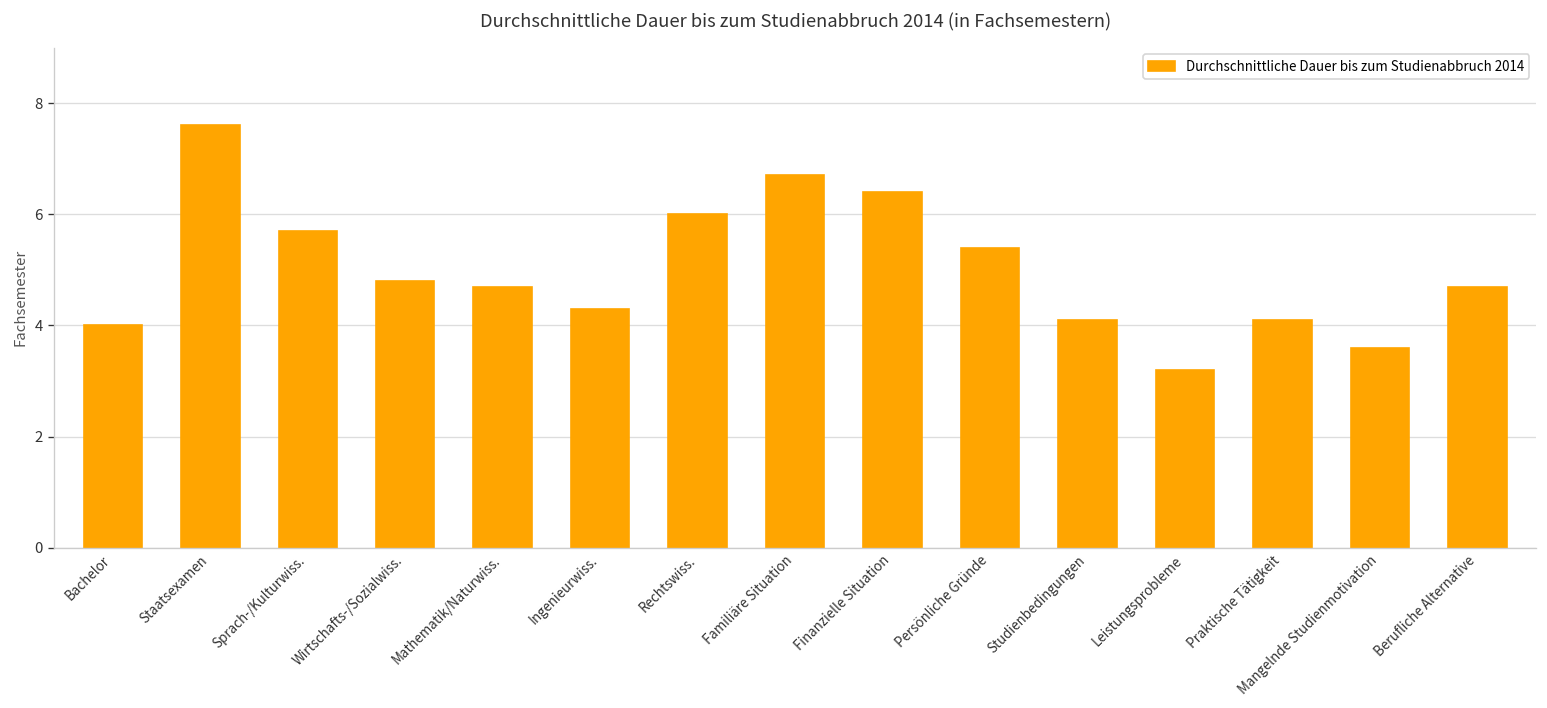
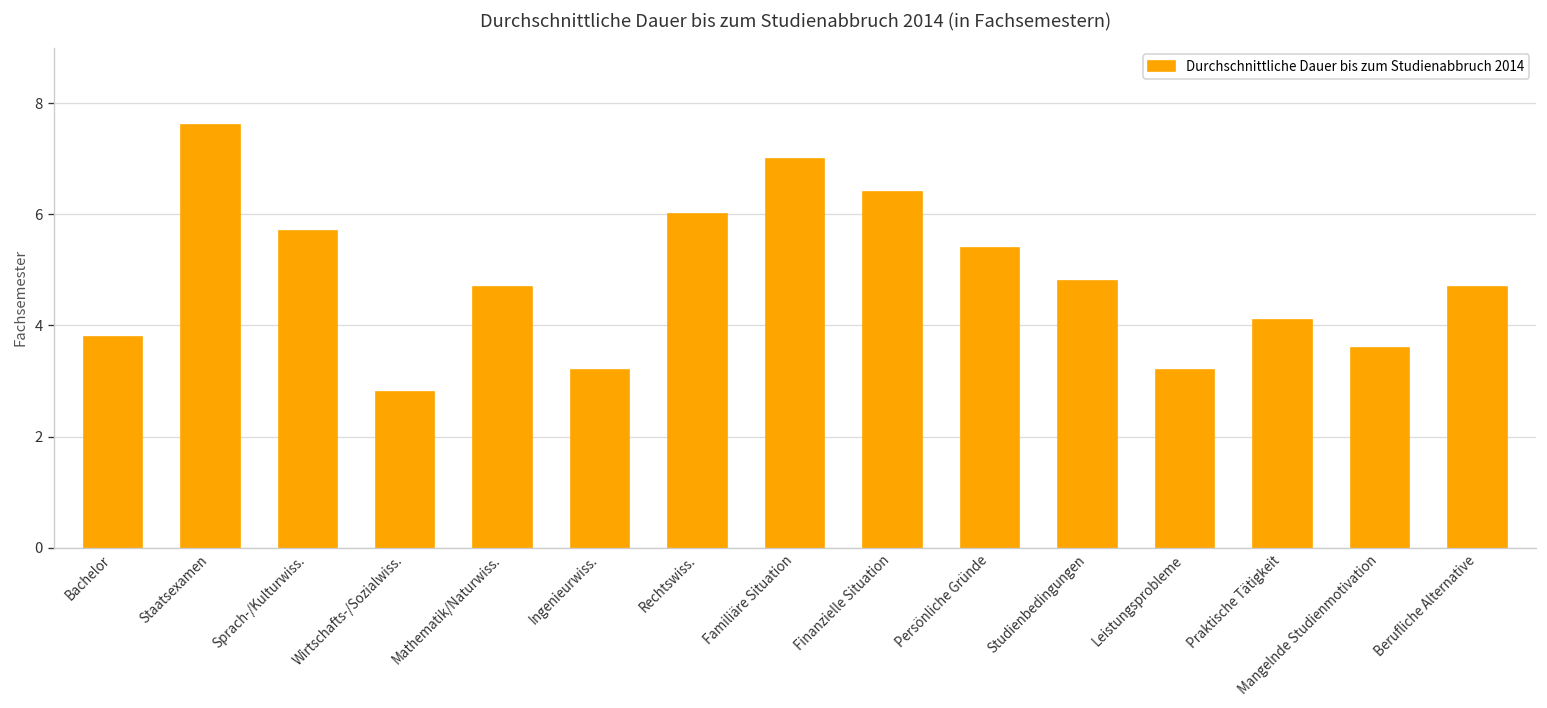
  {
-   "Bachelor": 4.0,
+   "Bachelor": 3.8,
    "Staatsexamen": 7.6,
    "Sprach-/Kulturwiss.": 5.7,
-   "Wirtschafts-/Sozialwiss.": 4.8,
+   "Wirtschafts-/Sozialwiss.": 2.8,
    "Mathematik/Naturwiss.": 4.7,
-   "Ingenieurwiss.": 4.3,
+   "Ingenieurwiss.": 3.2,
    "Rechtswiss.": 6.0,
-   "Familiäre Situation": 6.7,
+   "Familiäre Situation": 7.0,
    "Finanzielle Situation": 6.4,
    "Persönliche Gründe": 5.4,
-   "Studienbedingungen": 4.1,
+   "Studienbedingungen": 4.8,
    "Leistungsprobleme": 3.2,
    "Praktische Tätigkeit": 4.1,
    "Mangelnde Studienmotivation": 3.6,
    "Berufliche Alternative": 4.7
  }
